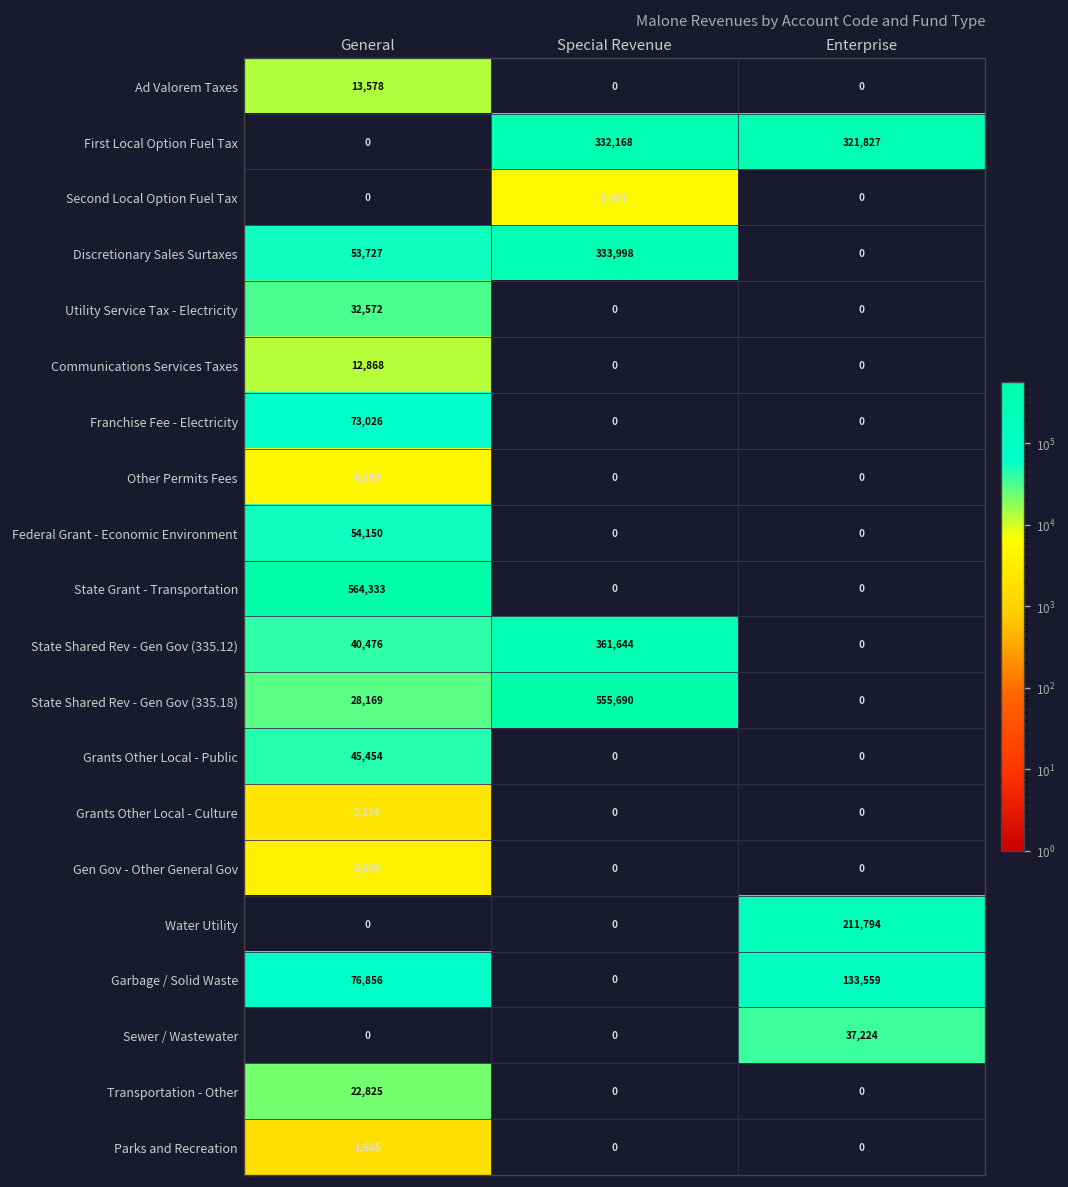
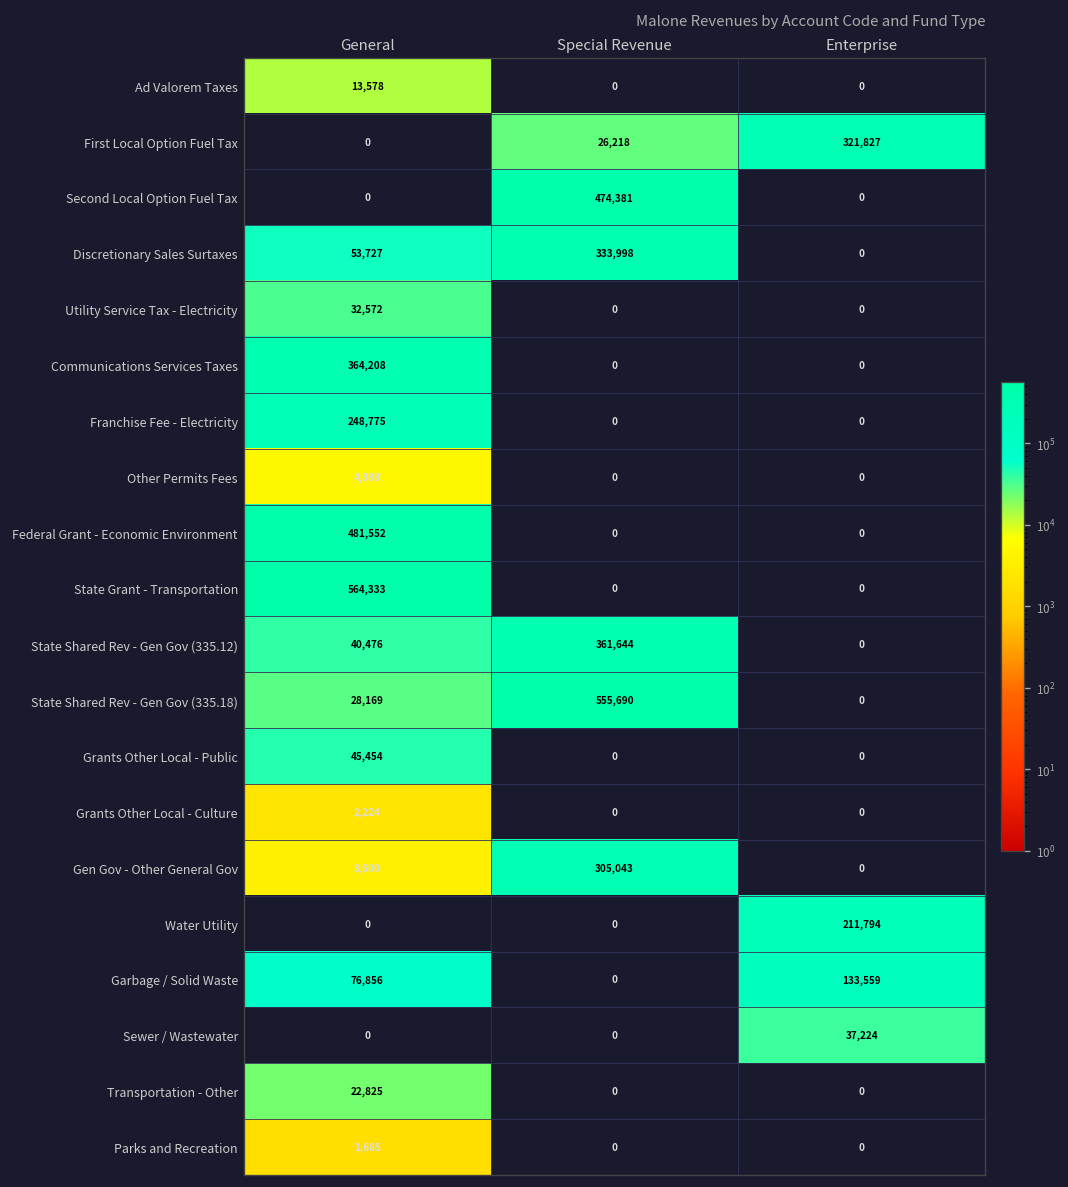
  {
    "Ad Valorem Taxes": {
      "General": "13,578",
      "Special Revenue": "0",
      "Enterprise": "0"
    },
    "First Local Option Fuel Tax": {
      "General": "0",
-     "Special Revenue": "332,168",
+     "Special Revenue": "26,218",
      "Enterprise": "321,827"
    },
    "Second Local Option Fuel Tax": {
      "General": "0",
-     "Special Revenue": "5,101",
+     "Special Revenue": "474,381",
      "Enterprise": "0"
    },
    "Discretionary Sales Surtaxes": {
      "General": "53,727",
      "Special Revenue": "333,998",
      "Enterprise": "0"
    },
    "Utility Service Tax - Electricity": {
      "General": "32,572",
      "Special Revenue": "0",
      "Enterprise": "0"
    },
    "Communications Services Taxes": {
-     "General": "12,868",
+     "General": "364,208",
      "Special Revenue": "0",
      "Enterprise": "0"
    },
    "Franchise Fee - Electricity": {
-     "General": "73,026",
+     "General": "248,775",
      "Special Revenue": "0",
      "Enterprise": "0"
    },
    "Other Permits Fees": {
      "General": "4,888",
      "Special Revenue": "0",
      "Enterprise": "0"
    },
    "Federal Grant - Economic Environment": {
-     "General": "54,150",
+     "General": "481,552",
      "Special Revenue": "0",
      "Enterprise": "0"
    },
    "State Grant - Transportation": {
      "General": "564,333",
      "Special Revenue": "0",
      "Enterprise": "0"
    },
    "State Shared Rev - Gen Gov (335.12)": {
      "General": "40,476",
      "Special Revenue": "361,644",
      "Enterprise": "0"
    },
    "State Shared Rev - Gen Gov (335.18)": {
      "General": "28,169",
      "Special Revenue": "555,690",
      "Enterprise": "0"
    },
    "Grants Other Local - Public": {
      "General": "45,454",
      "Special Revenue": "0",
      "Enterprise": "0"
    },
    "Grants Other Local - Culture": {
      "General": "2,224",
      "Special Revenue": "0",
      "Enterprise": "0"
    },
    "Gen Gov - Other General Gov": {
      "General": "3,600",
-     "Special Revenue": "0",
+     "Special Revenue": "305,043",
      "Enterprise": "0"
    },
    "Water Utility": {
      "General": "0",
      "Special Revenue": "0",
      "Enterprise": "211,794"
    },
    "Garbage / Solid Waste": {
      "General": "76,856",
      "Special Revenue": "0",
      "Enterprise": "133,559"
    },
    "Sewer / Wastewater": {
      "General": "0",
      "Special Revenue": "0",
      "Enterprise": "37,224"
    },
    "Transportation - Other": {
      "General": "22,825",
      "Special Revenue": "0",
      "Enterprise": "0"
    },
    "Parks and Recreation": {
      "General": "1,685",
      "Special Revenue": "0",
      "Enterprise": "0"
    }
  }
